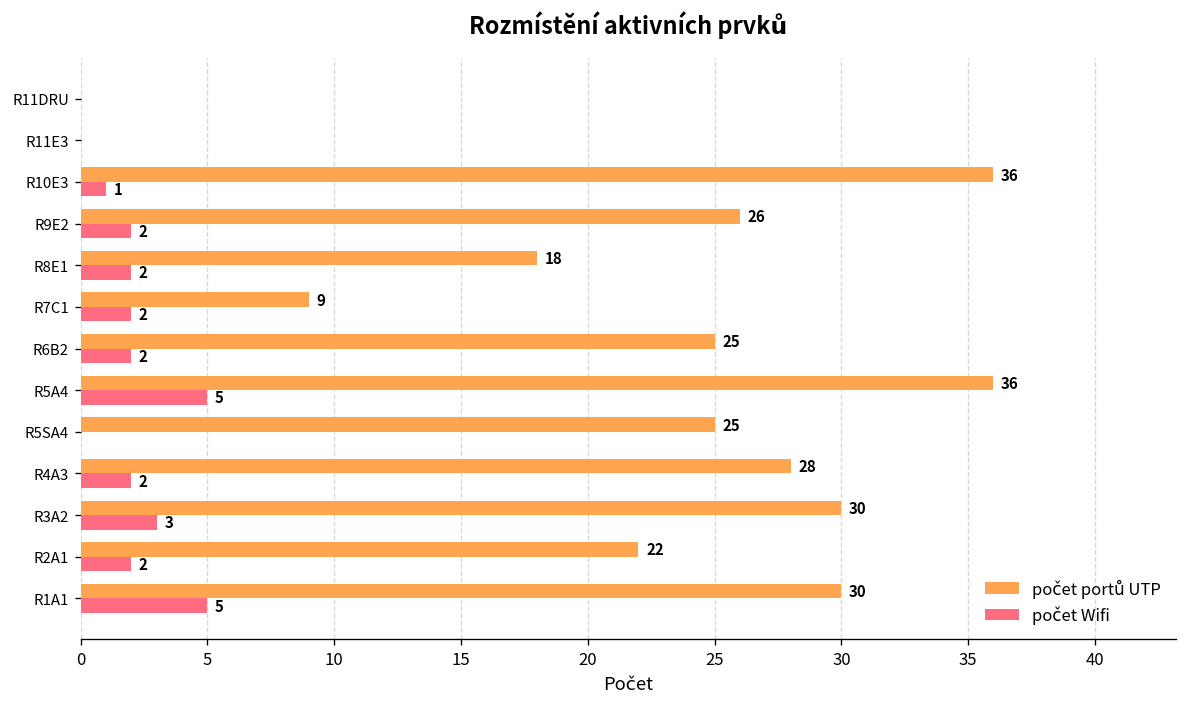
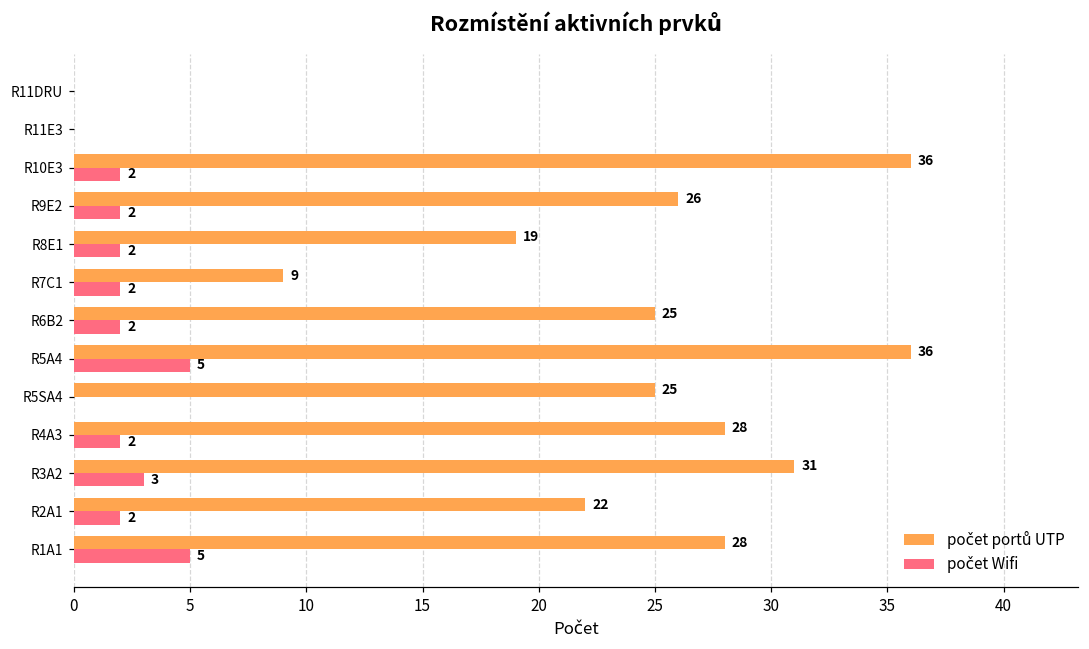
  {
    "počet portů UTP": {
      "R10E3": 36,
      "R9E2": 26,
-     "R8E1": 18,
+     "R8E1": 19,
      "R7C1": 9,
      "R6B2": 25,
      "R5A4": 36,
      "R5SA4": 25,
      "R4A3": 28,
-     "R3A2": 30,
+     "R3A2": 31,
      "R2A1": 22,
-     "R1A1": 30
+     "R1A1": 28
    },
    "počet Wifi": {
-     "R10E3": 1,
+     "R10E3": 2,
      "R9E2": 2,
      "R8E1": 2,
      "R7C1": 2,
      "R6B2": 2,
      "R5A4": 5,
      "R4A3": 2,
      "R3A2": 3,
      "R2A1": 2,
      "R1A1": 5
    }
  }
